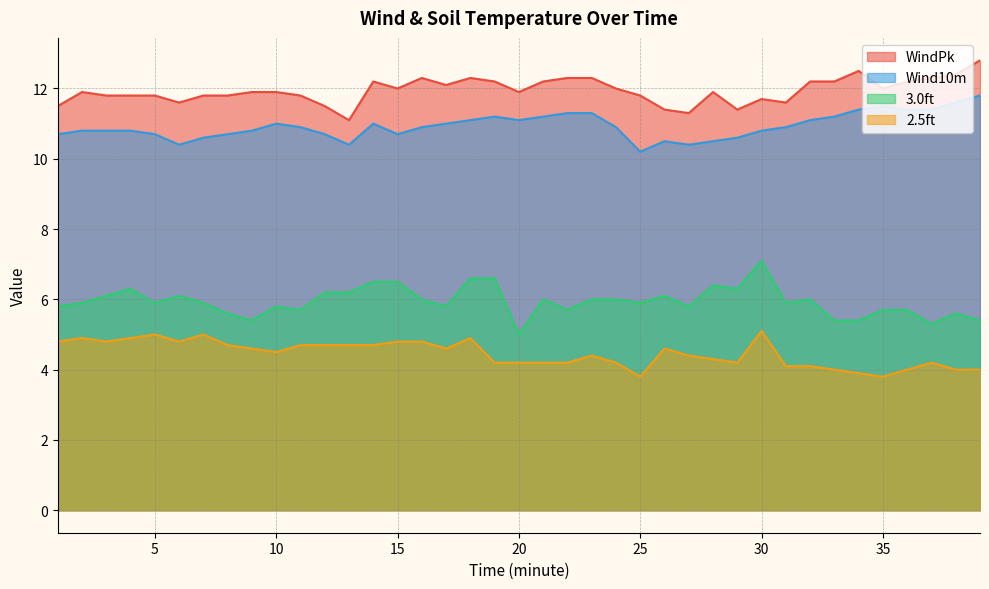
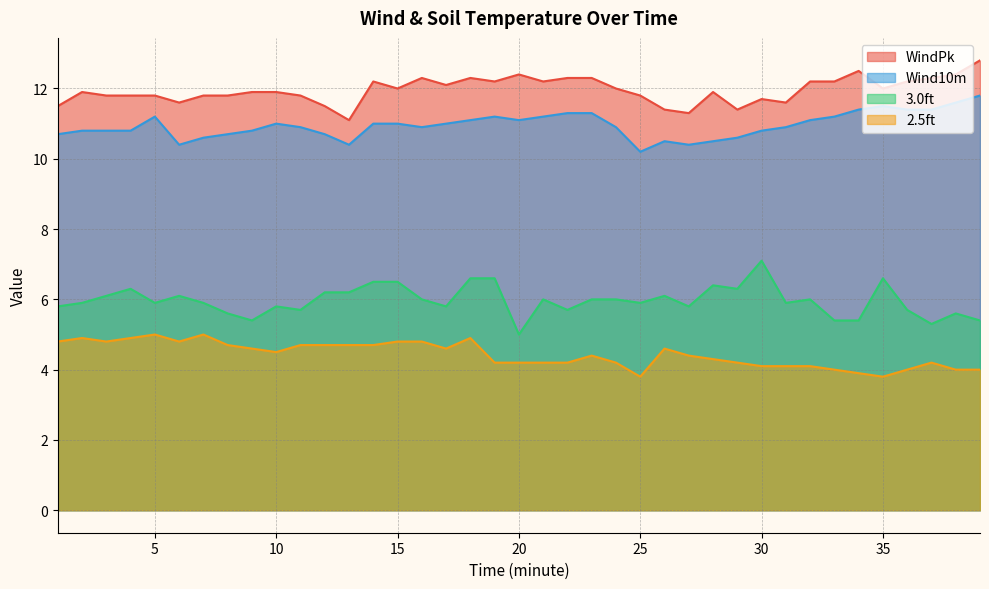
  {
    "WindPk": {
      "5": 11.8,
      "10": 11.9,
      "15": 12.0,
-     "20": 11.9,
+     "20": 12.4,
      "25": 11.8,
      "30": 11.7
    },
    "Wind10m": {
-     "5": 10.7,
+     "5": 11.2,
      "10": 11.0,
-     "15": 10.7,
+     "15": 11.0,
      "20": 11.1,
      "25": 10.2,
      "30": 10.8
    },
    "3.0ft": {
      "5": 5.9,
      "10": 5.8,
      "15": 6.5,
      "20": 5.0,
      "25": 5.9,
      "30": 7.1,
-     "35": 5.7
+     "35": 6.6
    },
    "2.5ft": {
      "5": 5.0,
      "10": 4.5,
      "15": 4.8,
      "20": 4.2,
      "25": 3.8,
-     "30": 5.1,
+     "30": 4.1,
      "35": 3.8
    }
  }
